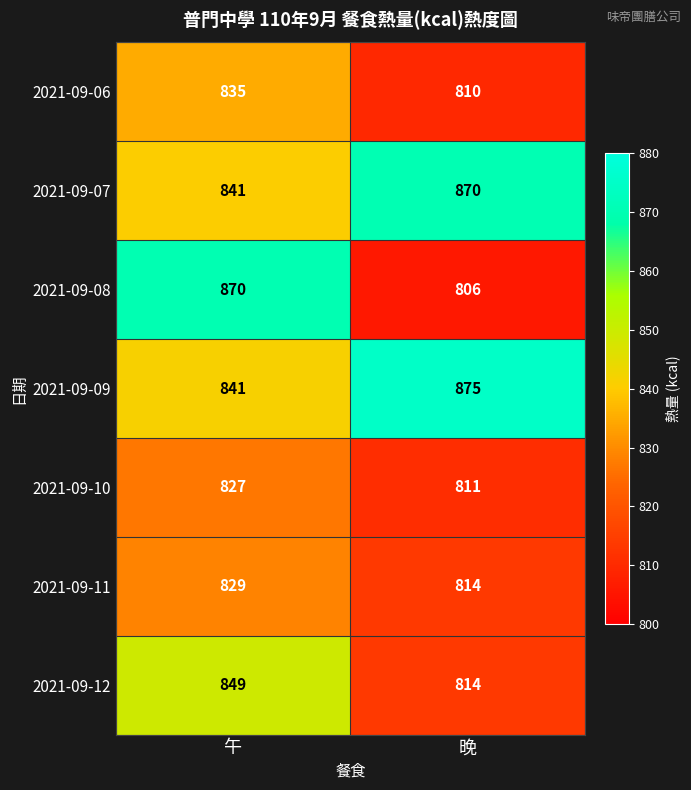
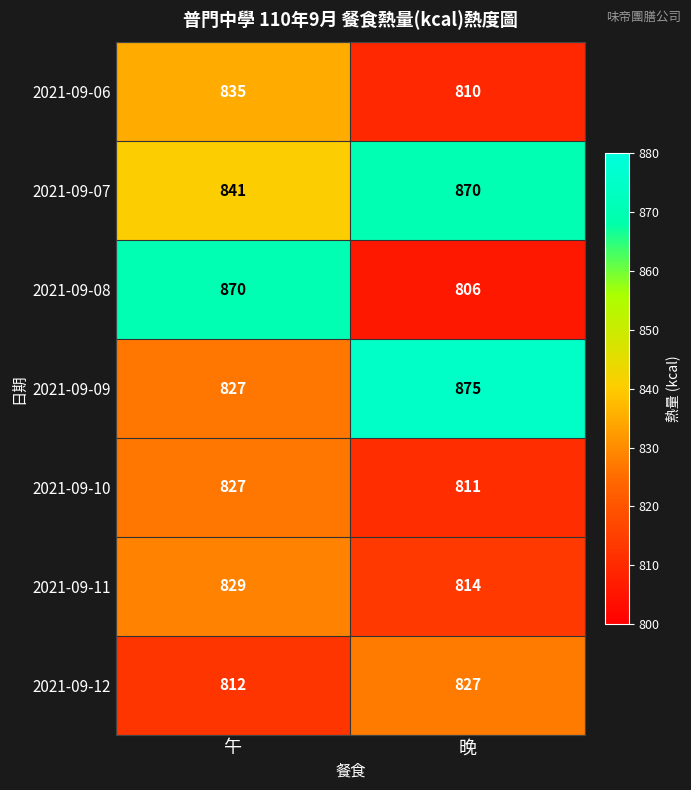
  {
    "2021-09-06": {
      "午": 835,
      "晚": 810
    },
    "2021-09-07": {
      "午": 841,
      "晚": 870
    },
    "2021-09-08": {
      "午": 870,
      "晚": 806
    },
    "2021-09-09": {
-     "午": 841,
+     "午": 827,
      "晚": 875
    },
    "2021-09-10": {
      "午": 827,
      "晚": 811
    },
    "2021-09-11": {
      "午": 829,
      "晚": 814
    },
    "2021-09-12": {
-     "午": 849,
-     "晚": 814
+     "午": 812,
+     "晚": 827
    }
  }
